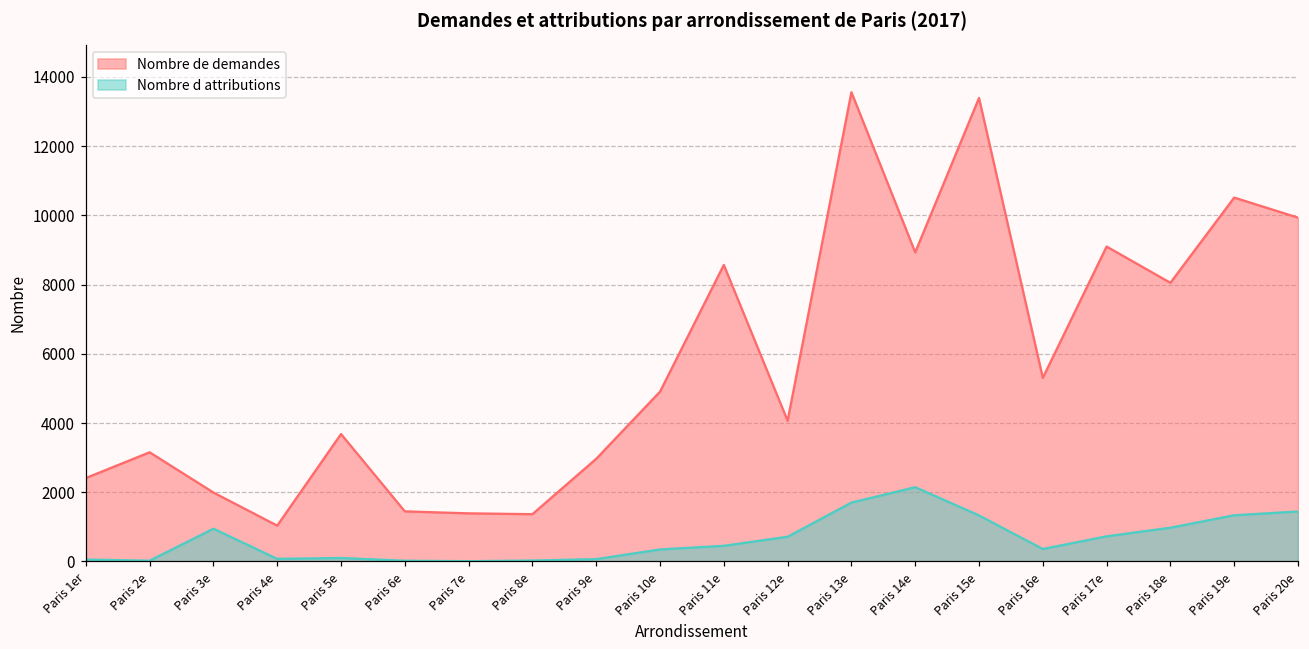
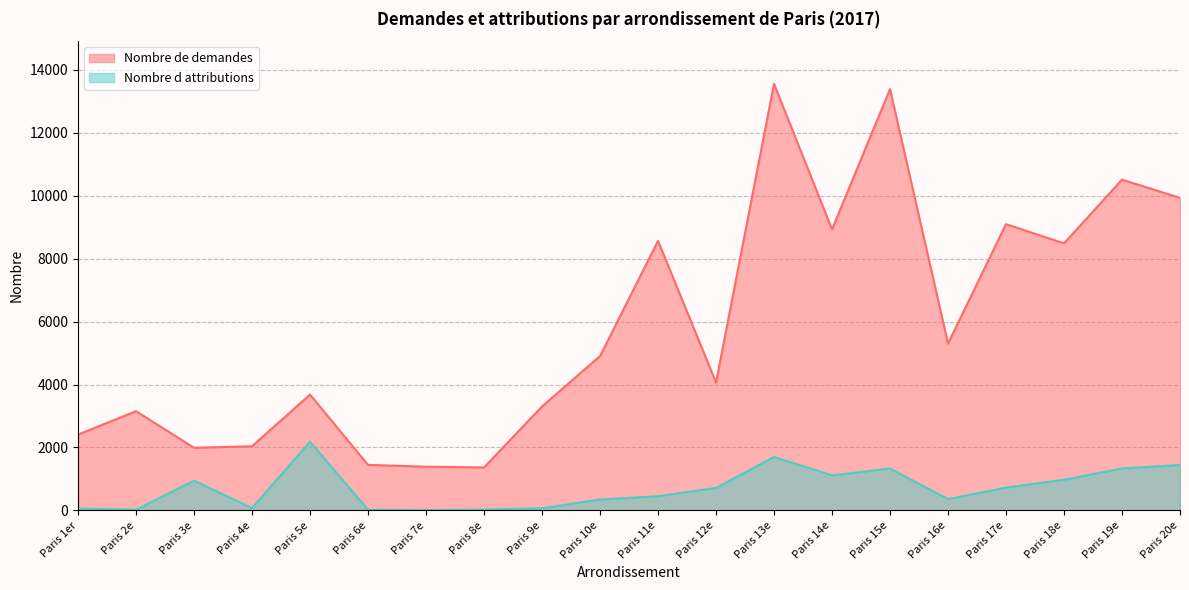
  {
    "Nombre de demandes": {
      "Paris 1er": 2400,
      "Paris 2e": 3200,
      "Paris 3e": 2000,
-     "Paris 4e": 1000,
+     "Paris 4e": 2000,
      "Paris 5e": 3700,
      "Paris 6e": 1400,
      "Paris 7e": 1400,
      "Paris 8e": 1400,
-     "Paris 9e": 3000,
+     "Paris 9e": 3300,
      "Paris 10e": 4900,
      "Paris 11e": 8600,
      "Paris 12e": 4100,
      "Paris 13e": 13600,
      "Paris 14e": 8900,
      "Paris 15e": 13400,
      "Paris 16e": 5300,
      "Paris 17e": 9100,
-     "Paris 18e": 8100,
+     "Paris 18e": 8500,
      "Paris 19e": 10500,
      "Paris 20e": 9900
    },
    "Nombre d attributions": {
      "Paris 1er": 100,
      "Paris 2e": 0,
      "Paris 3e": 900,
      "Paris 4e": 100,
-     "Paris 5e": 100,
+     "Paris 5e": 2200,
      "Paris 6e": 0,
      "Paris 7e": 0,
      "Paris 8e": 0,
      "Paris 9e": 100,
      "Paris 10e": 300,
      "Paris 11e": 500,
      "Paris 12e": 700,
      "Paris 13e": 1700,
-     "Paris 14e": 2100,
+     "Paris 14e": 1100,
      "Paris 15e": 1300,
      "Paris 16e": 400,
      "Paris 17e": 700,
      "Paris 18e": 1000,
      "Paris 19e": 1300,
      "Paris 20e": 1400
    }
  }
